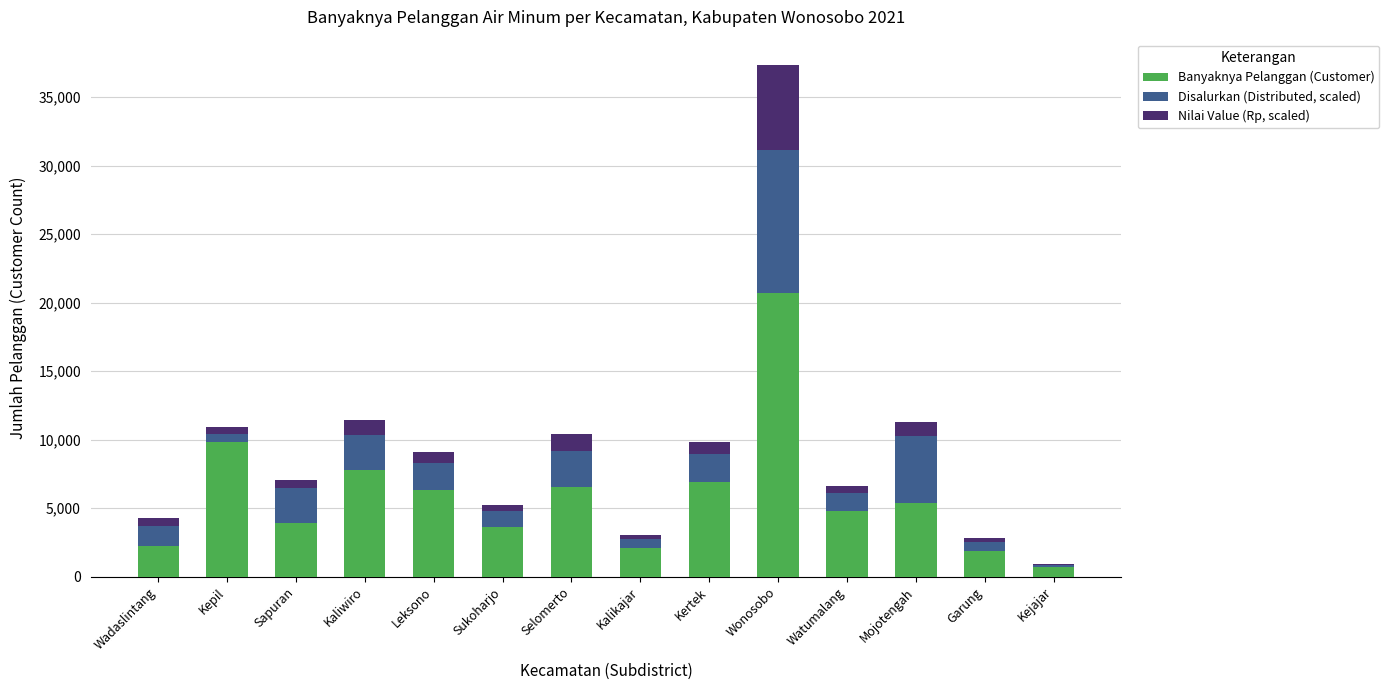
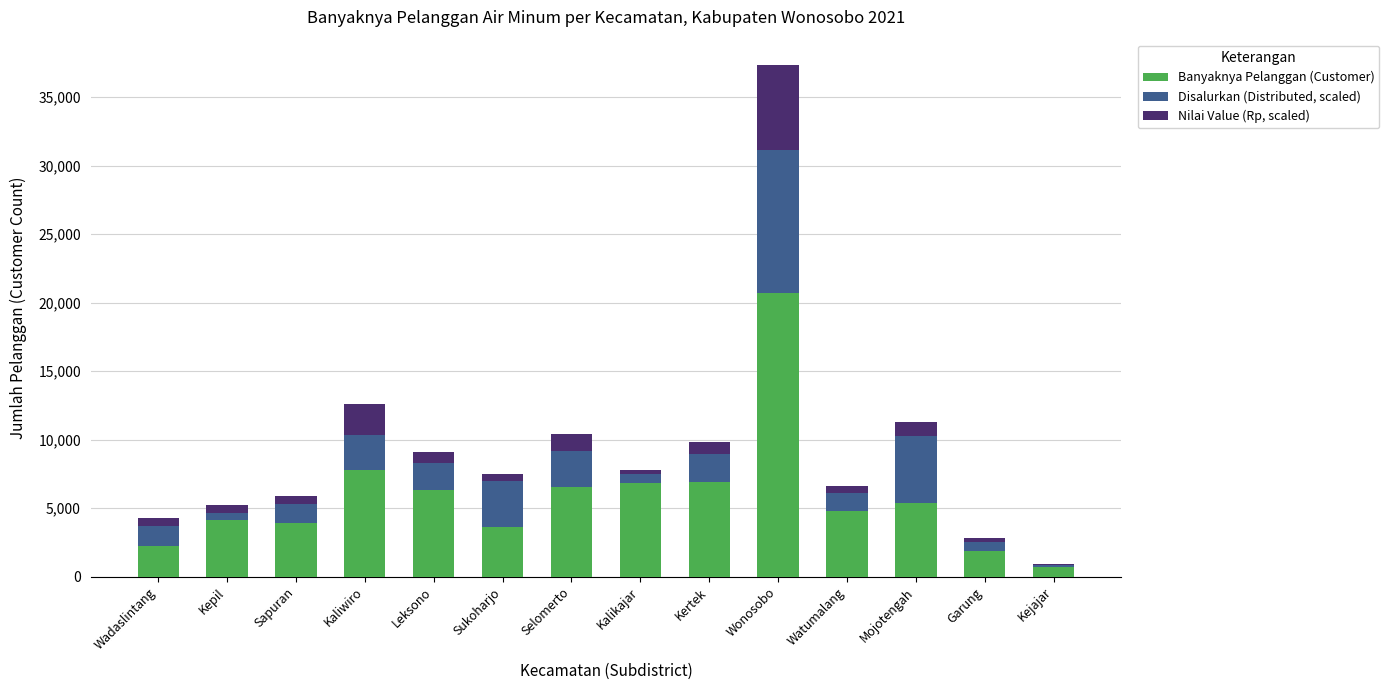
  {
    "Banyaknya Pelanggan (Customer)": {
      "Wadaslintang": "2,200",
-     "Kepil": "9,800",
+     "Kepil": "4,100",
      "Sapuran": "3,900",
      "Kaliwiro": "7,800",
      "Leksono": "6,300",
      "Sukoharjo": "3,600",
      "Selomerto": "6,600",
-     "Kalikajar": "2,100",
+     "Kalikajar": "6,800",
      "Kertek": "6,900",
      "Wonosobo": "20,700",
      "Watumalang": "4,800",
      "Mojotengah": "5,400",
      "Garung": "1,900",
      "Kejajar": "700"
    },
    "Disalurkan (Distributed, scaled)": {
      "Wadaslintang": "1,400",
      "Kepil": "600",
-     "Sapuran": "2,600",
+     "Sapuran": "1,400",
      "Kaliwiro": "2,500",
      "Leksono": "2,000",
-     "Sukoharjo": "1,100",
+     "Sukoharjo": "3,400",
      "Selomerto": "2,600",
      "Kalikajar": "700",
      "Kertek": "2,000",
      "Wonosobo": "10,400",
      "Watumalang": "1,300",
      "Mojotengah": "4,900",
      "Garung": "600"
    },
    "Nilai Value (Rp, scaled)": {
      "Wadaslintang": "600",
      "Kepil": "500",
      "Sapuran": "600",
-     "Kaliwiro": "1,100",
+     "Kaliwiro": "2,300",
      "Leksono": "800",
      "Sukoharjo": "500",
      "Selomerto": "1,200",
      "Kalikajar": "300",
      "Kertek": "900",
      "Wonosobo": "6,200",
      "Watumalang": "500",
      "Mojotengah": "1,000",
      "Garung": "300"
    }
  }
